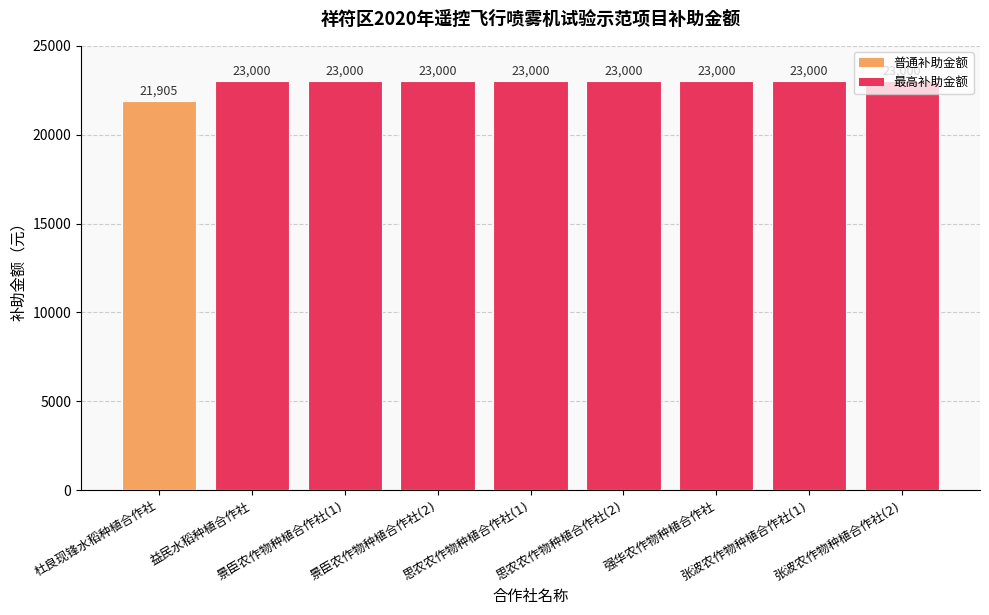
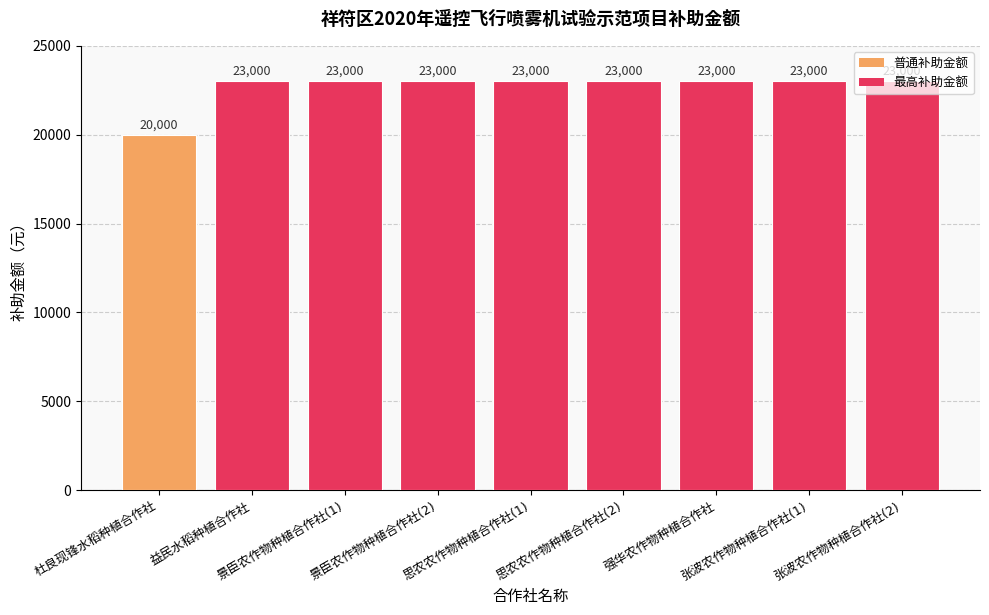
  {
-   "杜良现锋水稻种植合作社": "21,905",
+   "杜良现锋水稻种植合作社": "20,000",
    "益民水稻种植合作社": "23,000",
    "景臣农作物种植合作社(1)": "23,000",
    "景臣农作物种植合作社(2)": "23,000",
    "思农农作物种植合作社(1)": "23,000",
    "思农农作物种植合作社(2)": "23,000",
    "强华农作物种植合作社": "23,000",
    "张波农作物种植合作社(1)": "23,000"
  }
